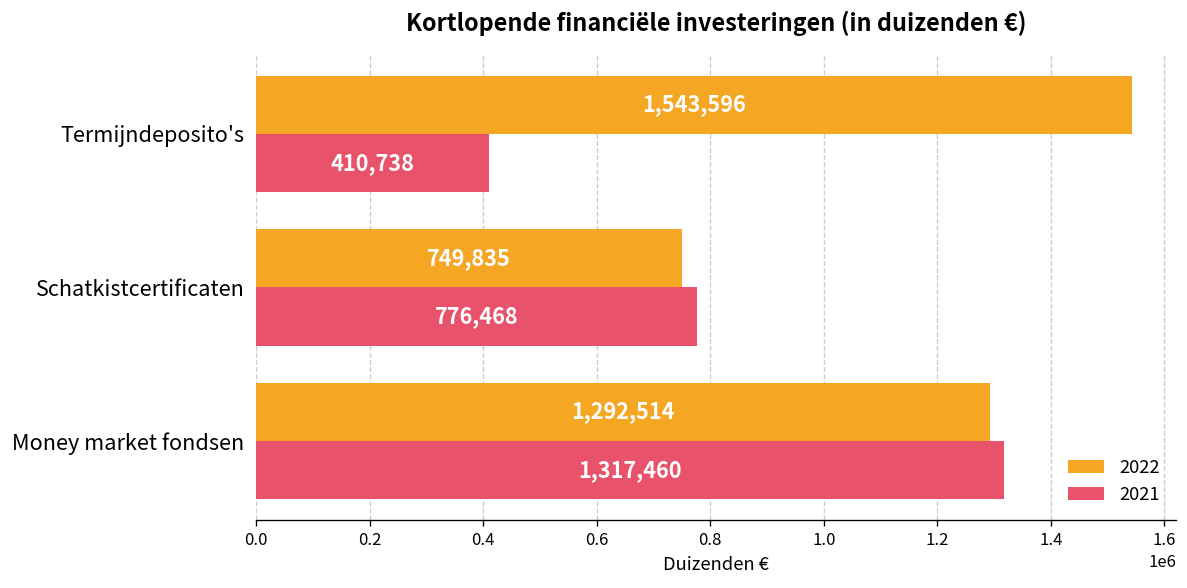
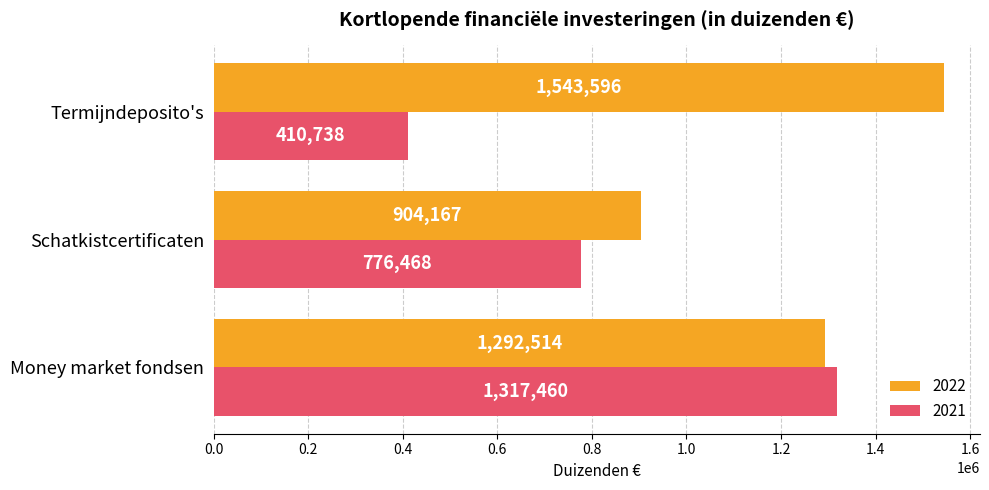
  {
    "2022": {
      "Termijndeposito's": "1,543,596",
-     "Schatkistcertificaten": "749,835",
+     "Schatkistcertificaten": "904,167",
      "Money market fondsen": "1,292,514"
    },
    "2021": {
      "Termijndeposito's": "410,738",
      "Schatkistcertificaten": "776,468",
      "Money market fondsen": "1,317,460"
    }
  }
